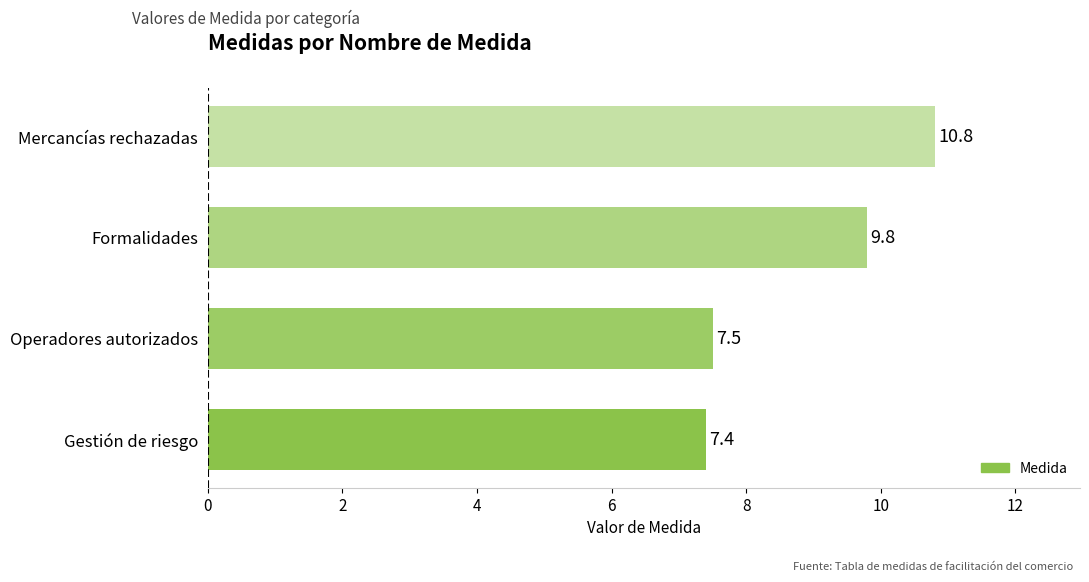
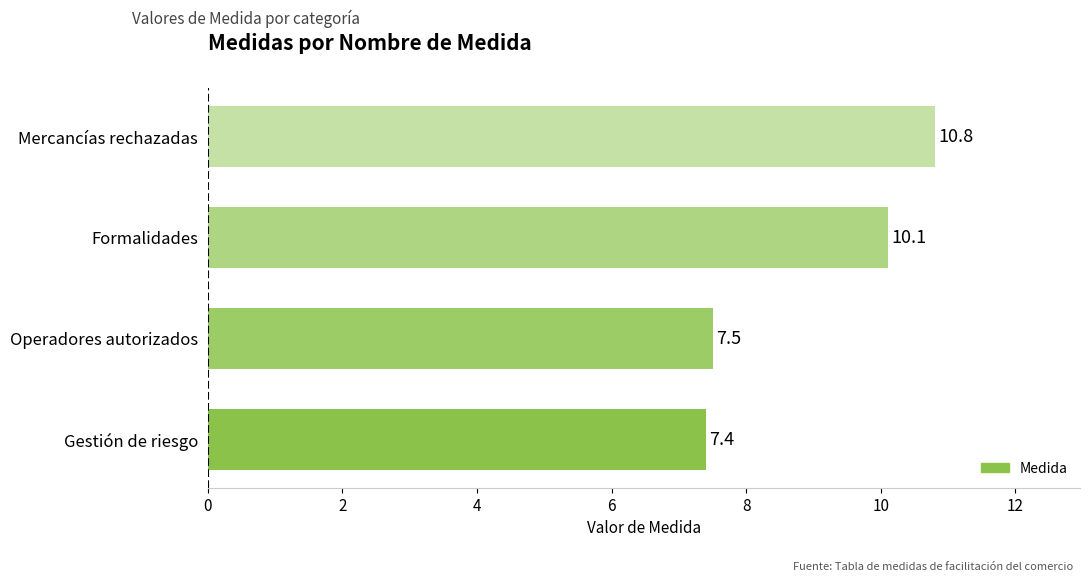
  {
    "Mercancías rechazadas": 10.8,
-   "Formalidades": 9.8,
+   "Formalidades": 10.1,
    "Operadores autorizados": 7.5,
    "Gestión de riesgo": 7.4
  }
